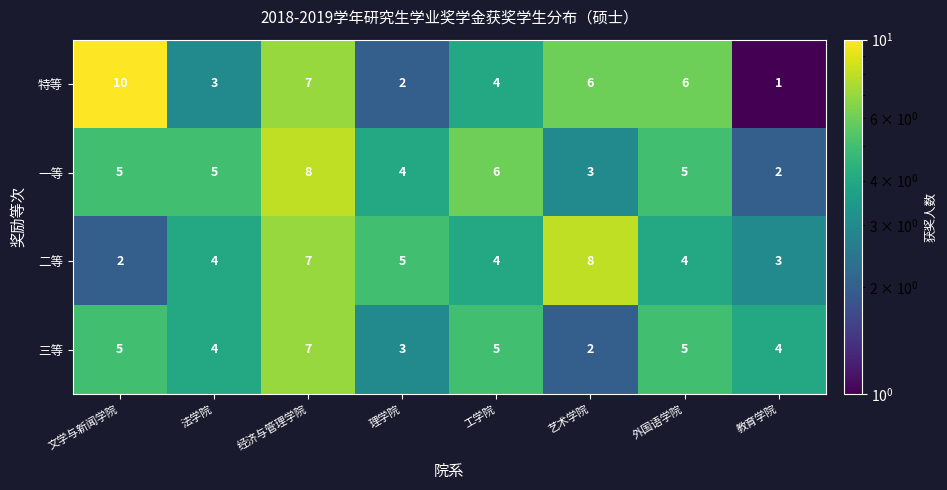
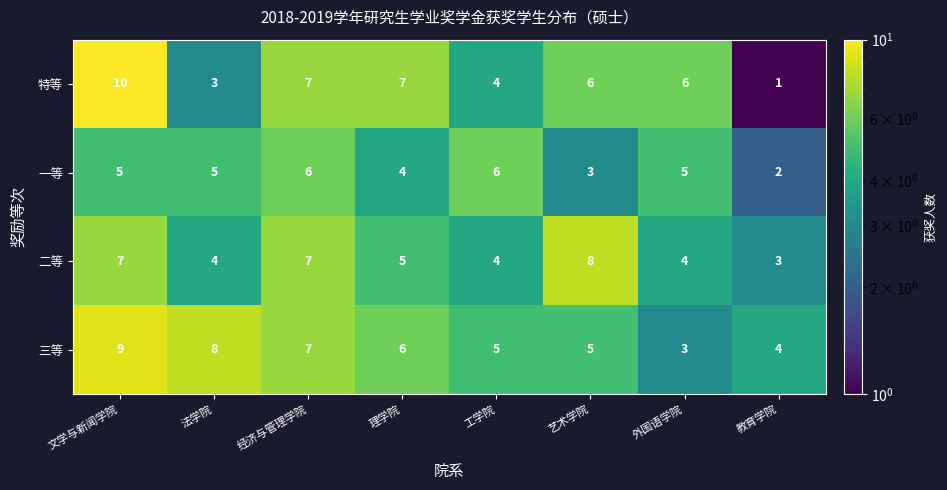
  {
    "特等": {
      "文学与新闻学院": 10,
      "法学院": 3,
      "经济与管理学院": 7,
-     "理学院": 2,
+     "理学院": 7,
      "工学院": 4,
      "艺术学院": 6,
      "外国语学院": 6,
      "教育学院": 1
    },
    "一等": {
      "文学与新闻学院": 5,
      "法学院": 5,
-     "经济与管理学院": 8,
+     "经济与管理学院": 6,
      "理学院": 4,
      "工学院": 6,
      "艺术学院": 3,
      "外国语学院": 5,
      "教育学院": 2
    },
    "二等": {
-     "文学与新闻学院": 2,
+     "文学与新闻学院": 7,
      "法学院": 4,
      "经济与管理学院": 7,
      "理学院": 5,
      "工学院": 4,
      "艺术学院": 8,
      "外国语学院": 4,
      "教育学院": 3
    },
    "三等": {
-     "文学与新闻学院": 5,
-     "法学院": 4,
+     "文学与新闻学院": 9,
+     "法学院": 8,
      "经济与管理学院": 7,
-     "理学院": 3,
+     "理学院": 6,
      "工学院": 5,
-     "艺术学院": 2,
-     "外国语学院": 5,
+     "艺术学院": 5,
+     "外国语学院": 3,
      "教育学院": 4
    }
  }
